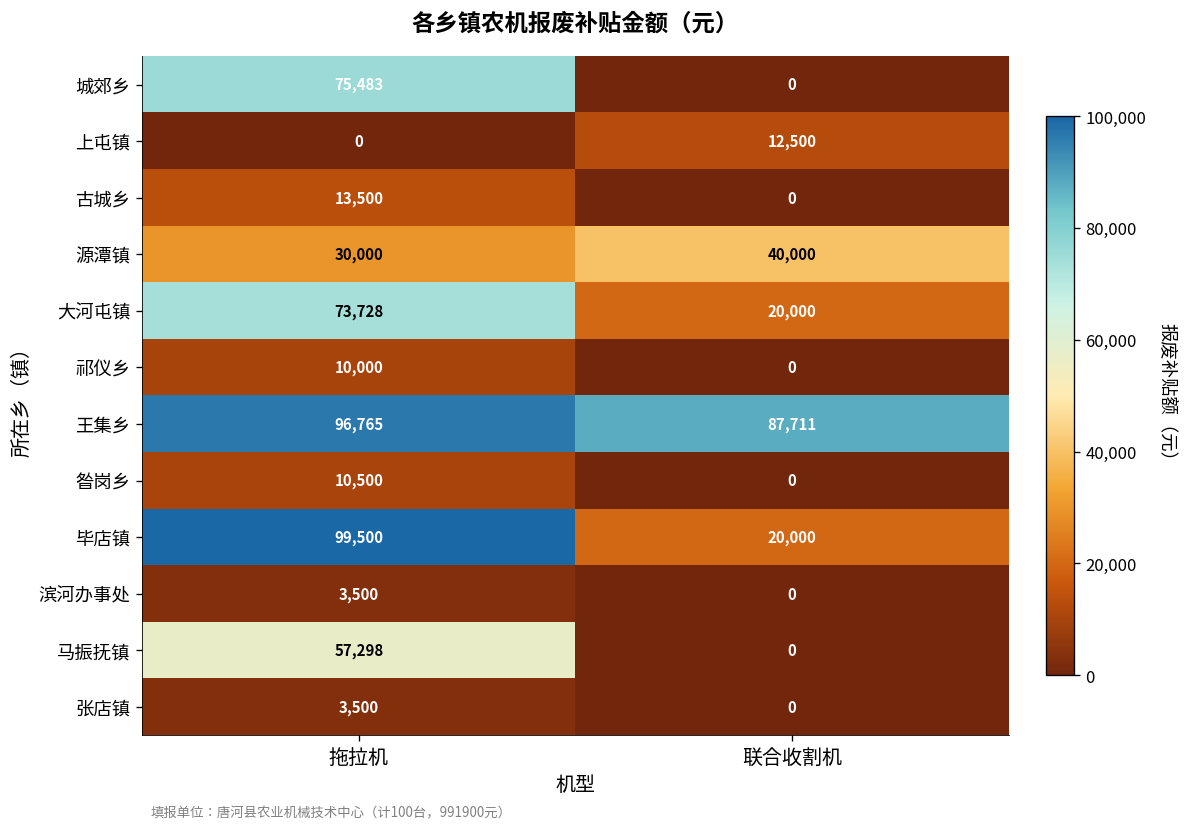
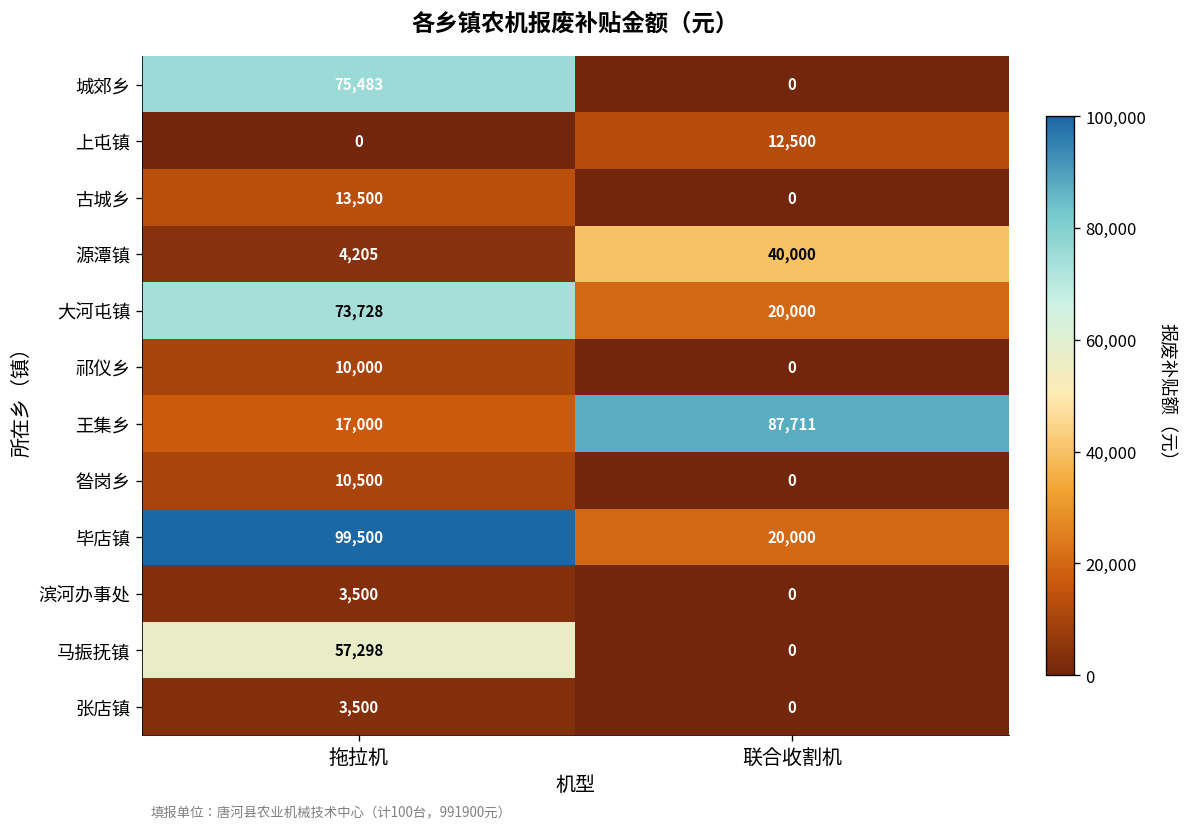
  {
    "城郊乡": {
      "拖拉机": "75,483",
      "联合收割机": "0"
    },
    "上屯镇": {
      "拖拉机": "0",
      "联合收割机": "12,500"
    },
    "古城乡": {
      "拖拉机": "13,500",
      "联合收割机": "0"
    },
    "源潭镇": {
-     "拖拉机": "30,000",
+     "拖拉机": "4,205",
      "联合收割机": "40,000"
    },
    "大河屯镇": {
      "拖拉机": "73,728",
      "联合收割机": "20,000"
    },
    "祁仪乡": {
      "拖拉机": "10,000",
      "联合收割机": "0"
    },
    "王集乡": {
-     "拖拉机": "96,765",
+     "拖拉机": "17,000",
      "联合收割机": "87,711"
    },
    "昝岗乡": {
      "拖拉机": "10,500",
      "联合收割机": "0"
    },
    "毕店镇": {
      "拖拉机": "99,500",
      "联合收割机": "20,000"
    },
    "滨河办事处": {
      "拖拉机": "3,500",
      "联合收割机": "0"
    },
    "马振抚镇": {
      "拖拉机": "57,298",
      "联合收割机": "0"
    },
    "张店镇": {
      "拖拉机": "3,500",
      "联合收割机": "0"
    }
  }
